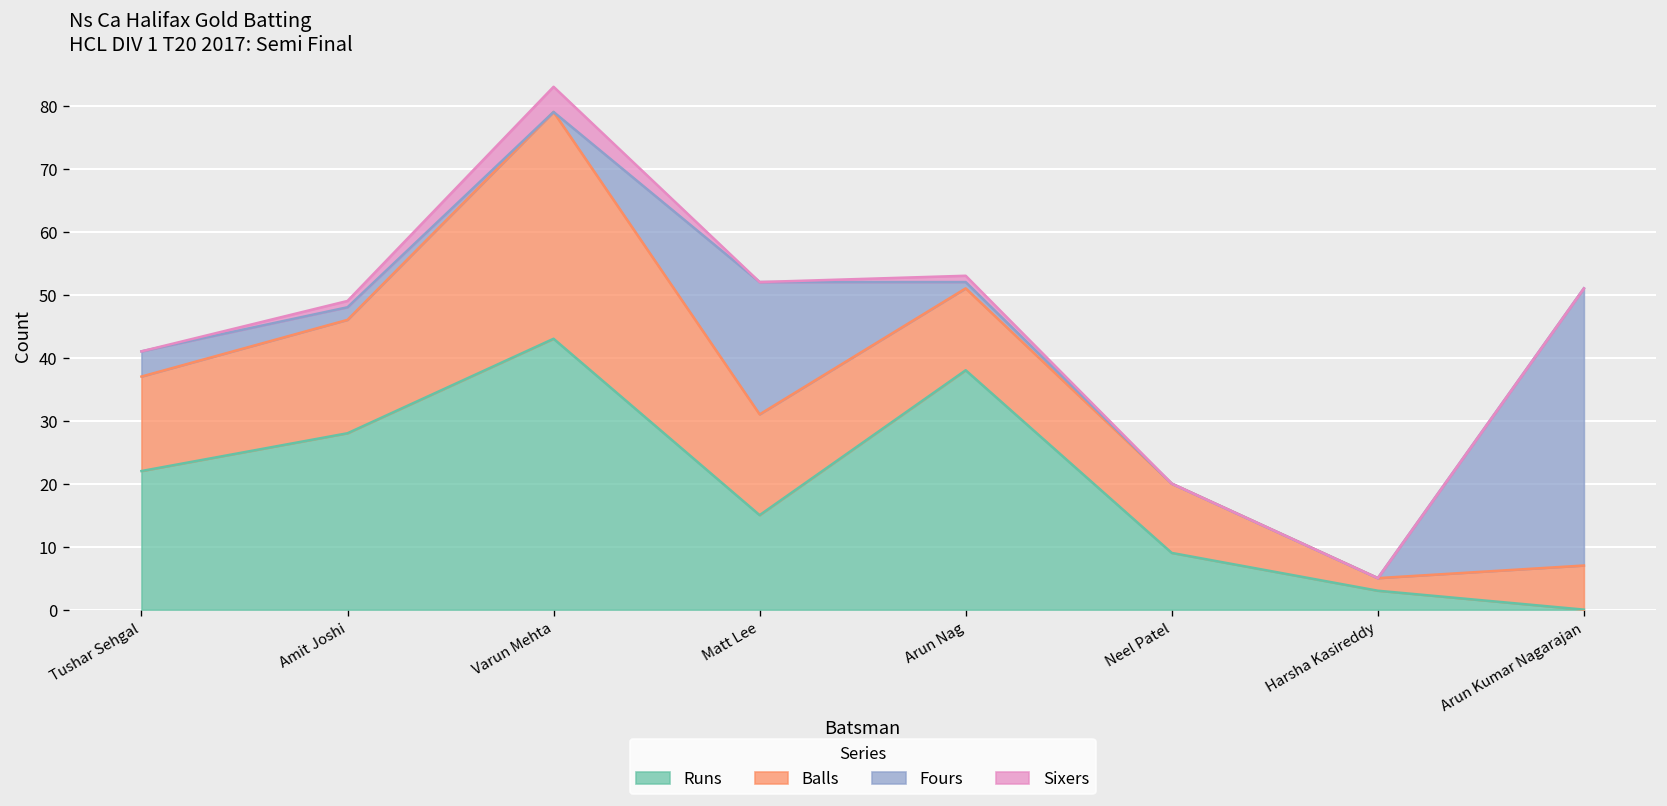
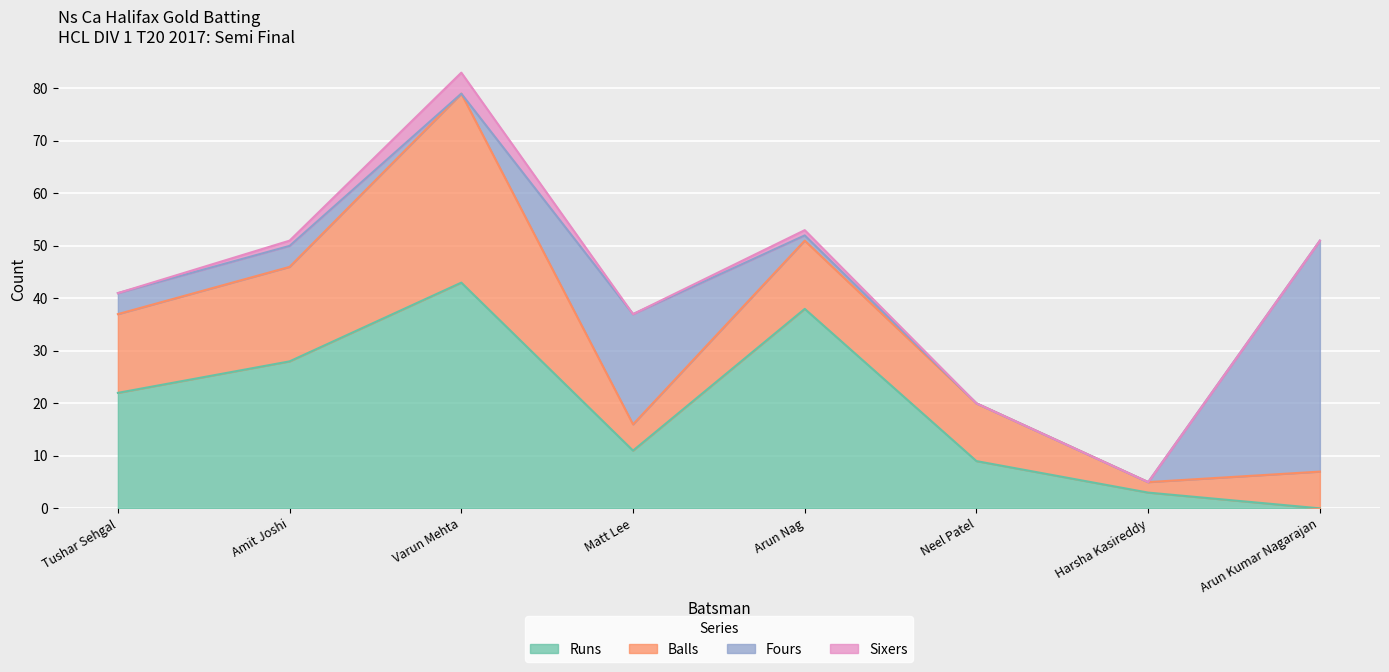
  {
    "Runs": {
      "Tushar Sehgal": 22,
      "Amit Joshi": 28,
      "Varun Mehta": 43,
-     "Matt Lee": 15,
+     "Matt Lee": 11,
      "Arun Nag": 38,
      "Neel Patel": 9,
      "Harsha Kasireddy": 3,
      "Arun Kumar Nagarajan": 0
    },
    "Balls": {
      "Tushar Sehgal": 15,
      "Amit Joshi": 18,
-     "Matt Lee": 16,
+     "Matt Lee": 5,
      "Arun Nag": 13,
      "Arun Kumar Nagarajan": 7
    },
    "Fours": {
-     "Amit Joshi": 2,
+     "Amit Joshi": 4,
      "Arun Nag": 1
    },
    "Sixers": {
      "Amit Joshi": 1,
      "Varun Mehta": 4,
      "Arun Nag": 1
    }
  }
